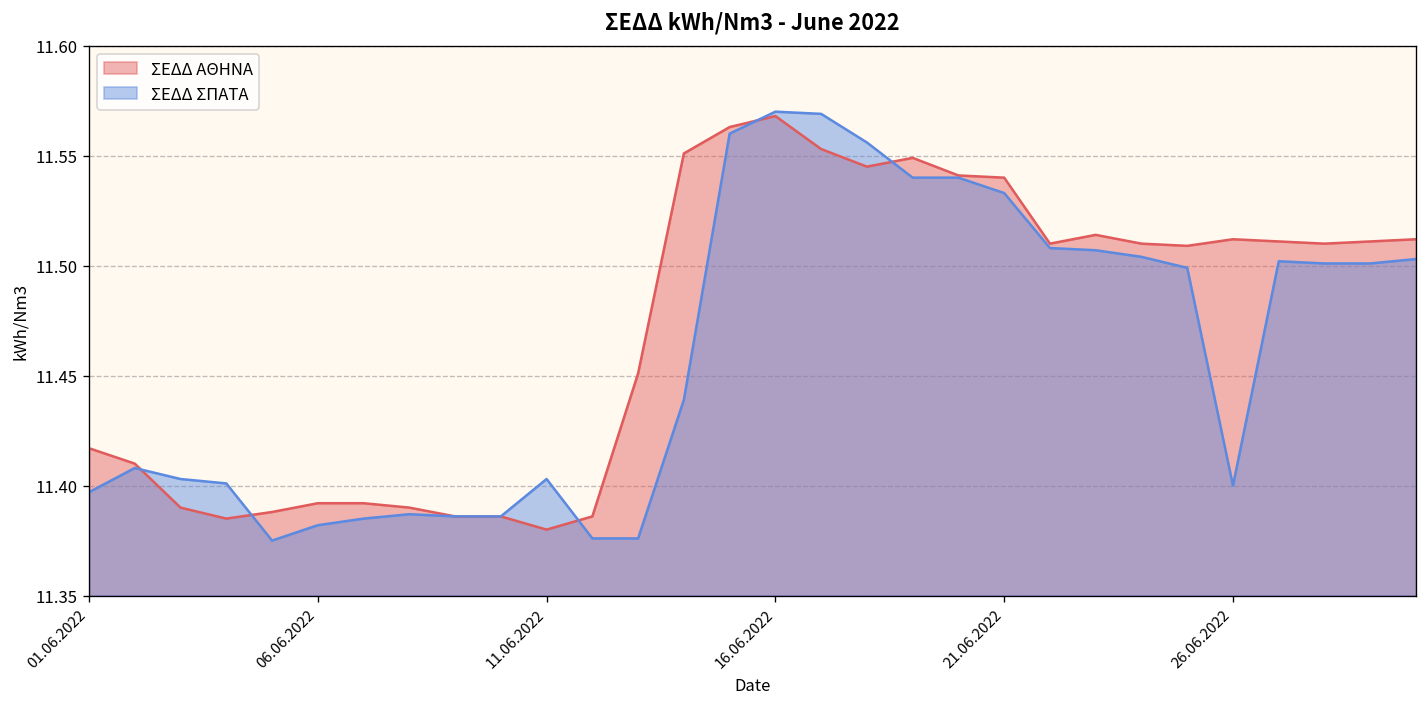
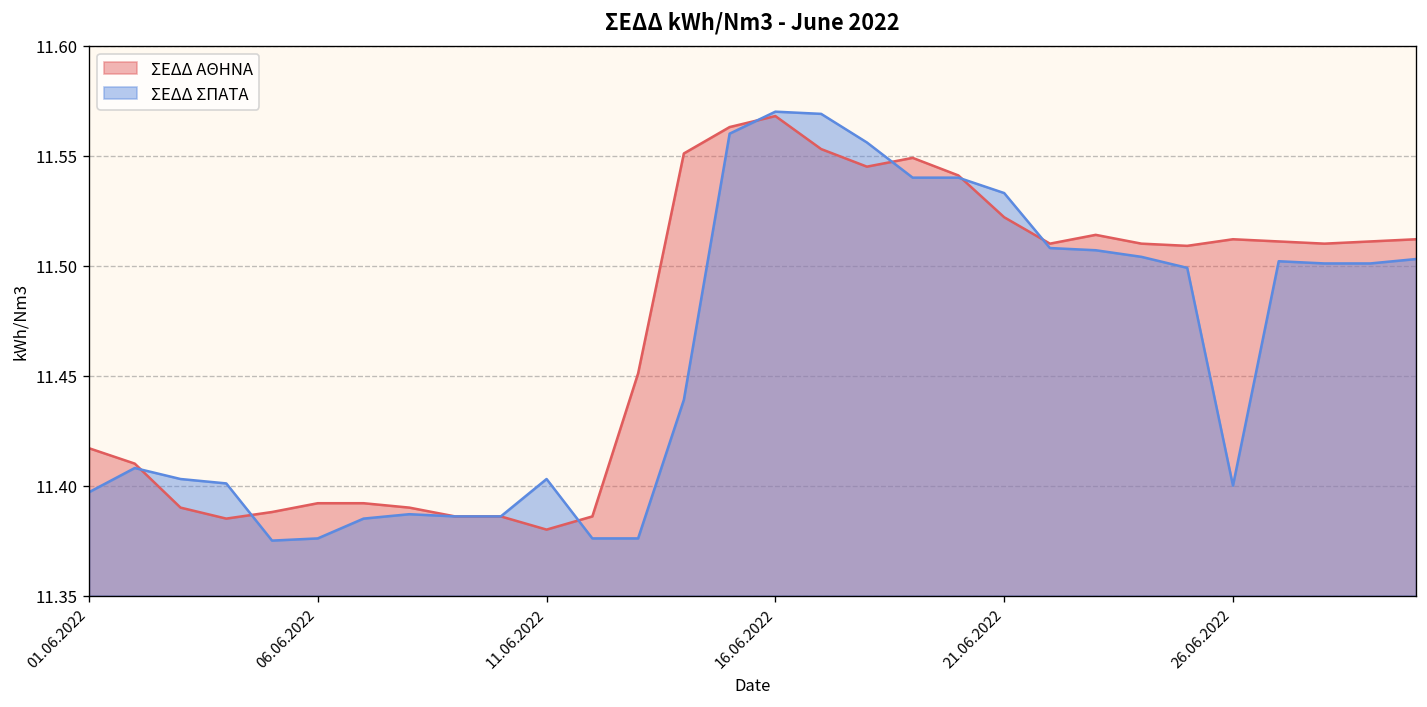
  {
    "ΣΕΔΔ ΑΘΗΝΑ": {
      "01.06.2022": 11.417,
      "06.06.2022": 11.392,
      "11.06.2022": 11.380,
      "16.06.2022": 11.568,
-     "21.06.2022": 11.540,
+     "21.06.2022": 11.522,
      "26.06.2022": 11.512
    },
    "ΣΕΔΔ ΣΠΑΤΑ": {
      "01.06.2022": 11.397,
-     "06.06.2022": 11.382,
+     "06.06.2022": 11.376,
      "11.06.2022": 11.403,
      "16.06.2022": 11.570,
      "21.06.2022": 11.533,
      "26.06.2022": 11.400
    }
  }
